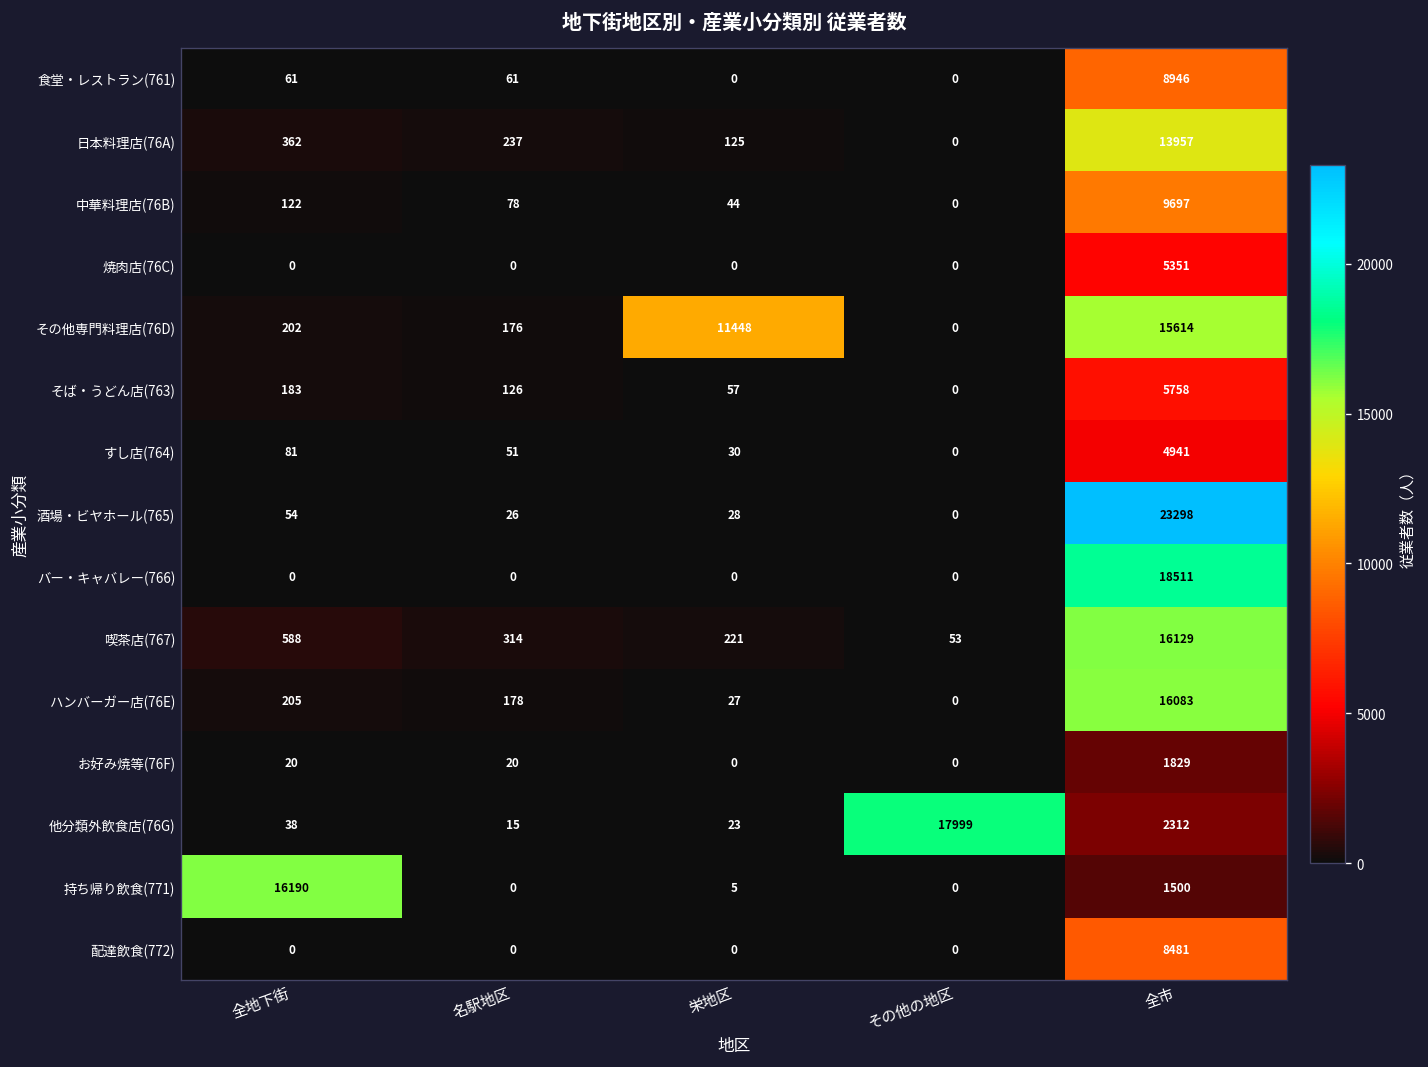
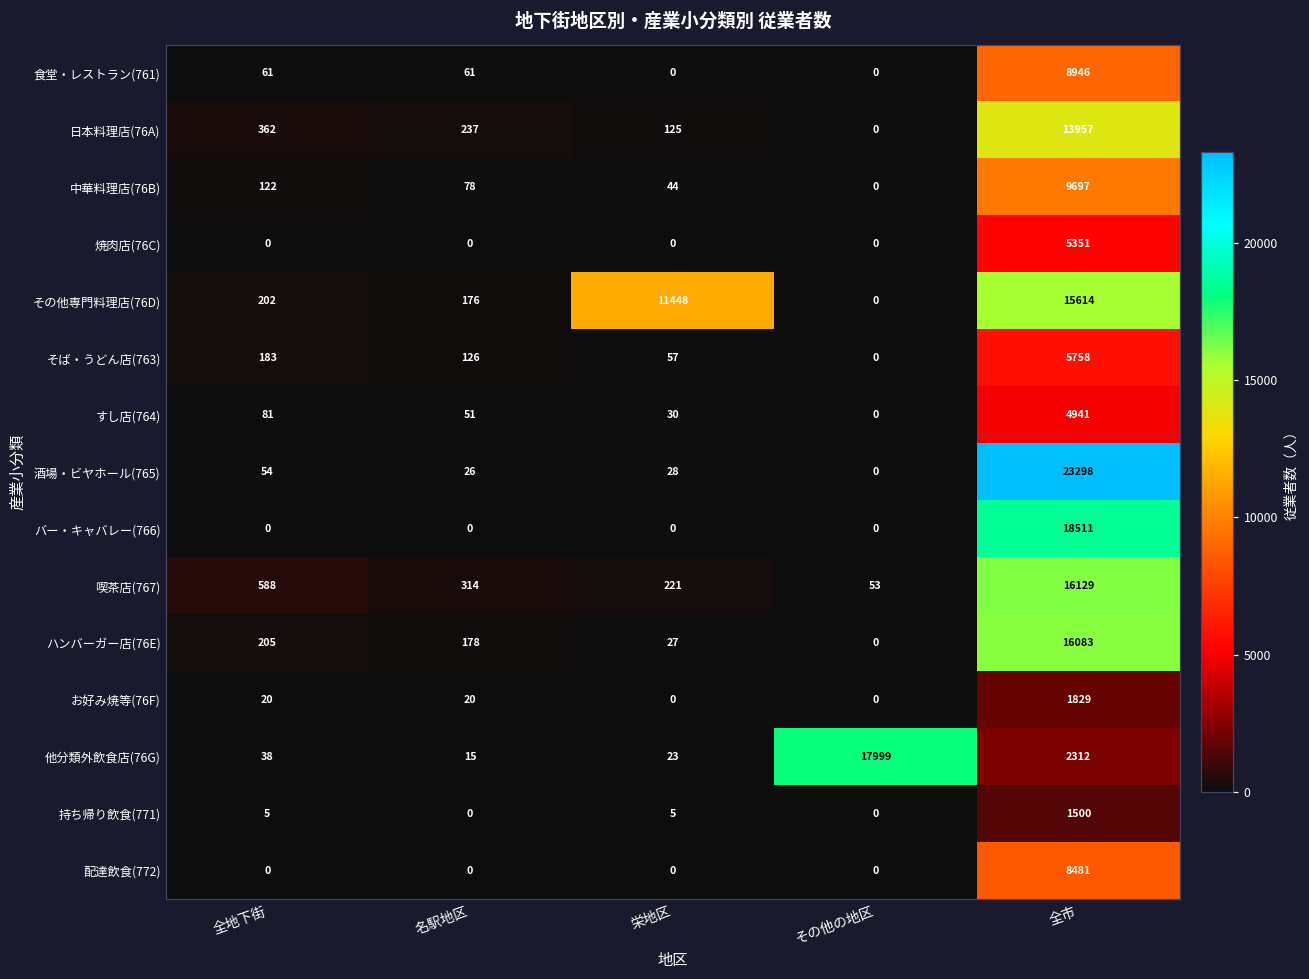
  {
    "食堂・レストラン(761)": {
      "全地下街": 61,
      "名駅地区": 61,
      "栄地区": 0,
      "その他の地区": 0,
      "全市": 8946
    },
    "日本料理店(76A)": {
      "全地下街": 362,
      "名駅地区": 237,
      "栄地区": 125,
      "その他の地区": 0,
      "全市": 13957
    },
    "中華料理店(76B)": {
      "全地下街": 122,
      "名駅地区": 78,
      "栄地区": 44,
      "その他の地区": 0,
      "全市": 9697
    },
    "焼肉店(76C)": {
      "全地下街": 0,
      "名駅地区": 0,
      "栄地区": 0,
      "その他の地区": 0,
      "全市": 5351
    },
    "その他専門料理店(76D)": {
      "全地下街": 202,
      "名駅地区": 176,
      "栄地区": 11448,
      "その他の地区": 0,
      "全市": 15614
    },
    "そば・うどん店(763)": {
      "全地下街": 183,
      "名駅地区": 126,
      "栄地区": 57,
      "その他の地区": 0,
      "全市": 5758
    },
    "すし店(764)": {
      "全地下街": 81,
      "名駅地区": 51,
      "栄地区": 30,
      "その他の地区": 0,
      "全市": 4941
    },
    "酒場・ビヤホール(765)": {
      "全地下街": 54,
      "名駅地区": 26,
      "栄地区": 28,
      "その他の地区": 0,
      "全市": 23298
    },
    "バー・キャバレー(766)": {
      "全地下街": 0,
      "名駅地区": 0,
      "栄地区": 0,
      "その他の地区": 0,
      "全市": 18511
    },
    "喫茶店(767)": {
      "全地下街": 588,
      "名駅地区": 314,
      "栄地区": 221,
      "その他の地区": 53,
      "全市": 16129
    },
    "ハンバーガー店(76E)": {
      "全地下街": 205,
      "名駅地区": 178,
      "栄地区": 27,
      "その他の地区": 0,
      "全市": 16083
    },
    "お好み焼等(76F)": {
      "全地下街": 20,
      "名駅地区": 20,
      "栄地区": 0,
      "その他の地区": 0,
      "全市": 1829
    },
    "他分類外飲食店(76G)": {
      "全地下街": 38,
      "名駅地区": 15,
      "栄地区": 23,
      "その他の地区": 17999,
      "全市": 2312
    },
    "持ち帰り飲食(771)": {
-     "全地下街": 16190,
+     "全地下街": 5,
      "名駅地区": 0,
      "栄地区": 5,
      "その他の地区": 0,
      "全市": 1500
    },
    "配達飲食(772)": {
      "全地下街": 0,
      "名駅地区": 0,
      "栄地区": 0,
      "その他の地区": 0,
      "全市": 8481
    }
  }
